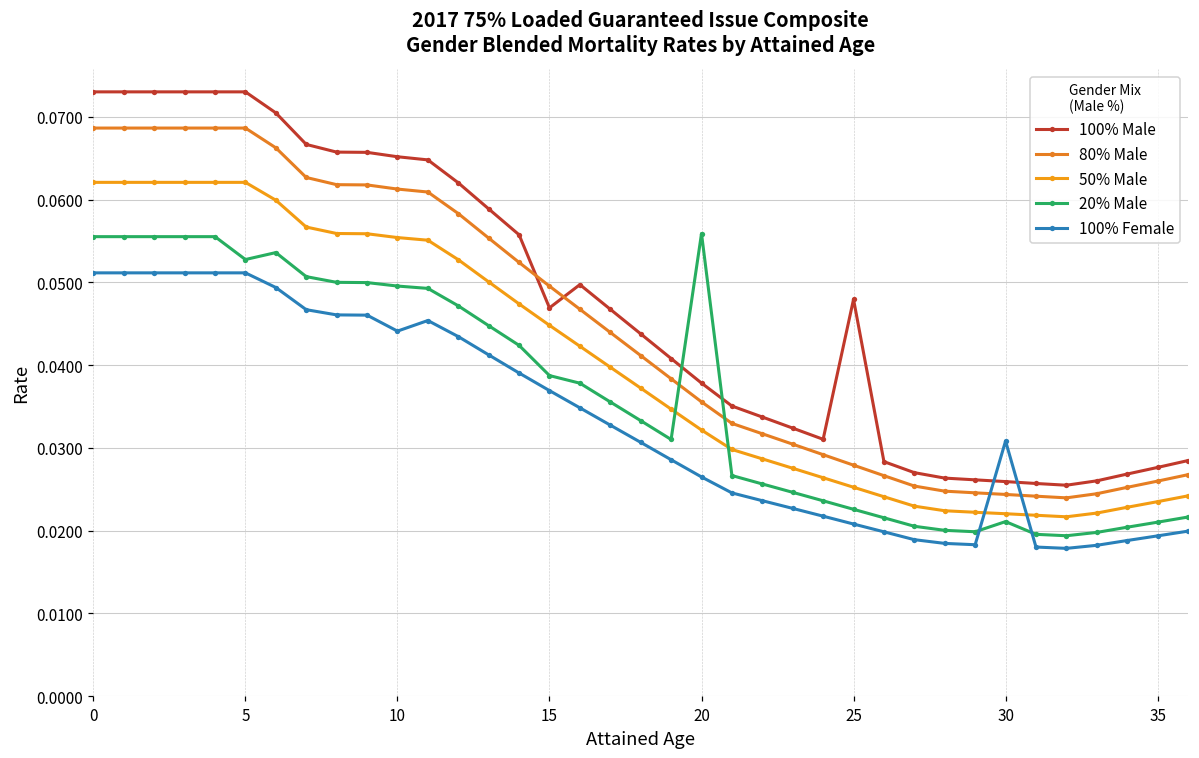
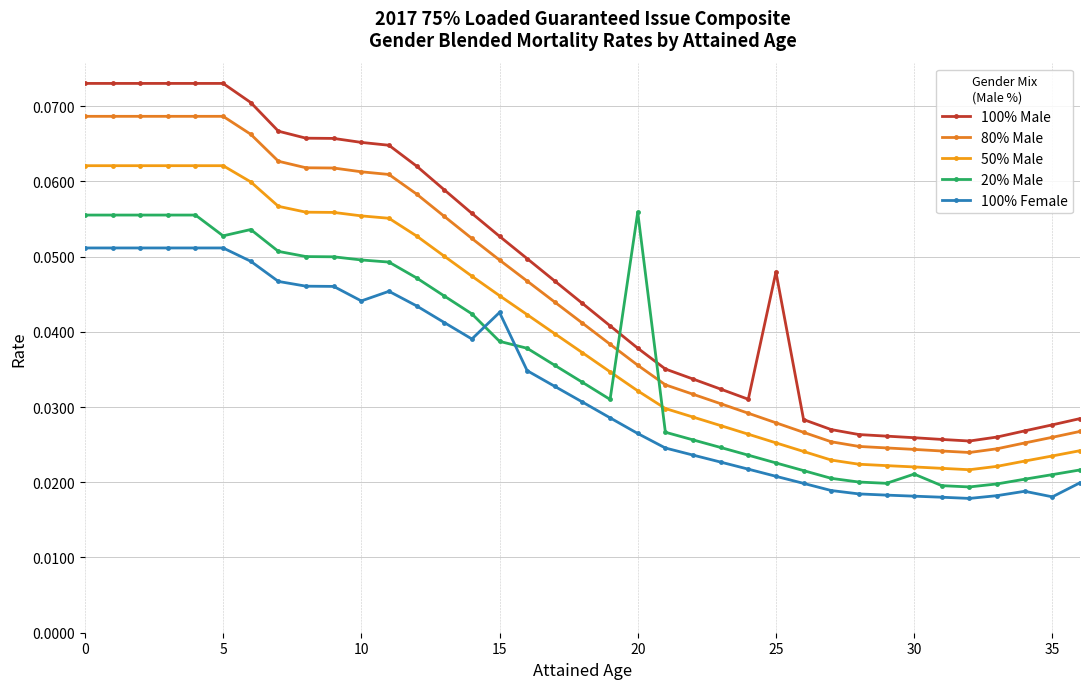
  {
    "100% Male": {
      "0": 0.073,
      "5": 0.073,
      "10": 0.065,
-     "15": 0.047,
+     "15": 0.053,
      "20": 0.038,
      "25": 0.048,
      "30": 0.026,
      "35": 0.028
    },
    "20% Male": {
      "0": 0.056,
      "5": 0.053,
      "10": 0.050,
      "15": 0.039,
      "20": 0.056,
      "25": 0.023,
      "30": 0.021,
      "35": 0.021
    },
    "100% Female": {
      "0": 0.051,
      "5": 0.051,
      "10": 0.044,
-     "15": 0.037,
+     "15": 0.043,
      "20": 0.026,
      "25": 0.021,
-     "30": 0.031,
-     "35": 0.019
+     "30": 0.018,
+     "35": 0.018
    }
  }
